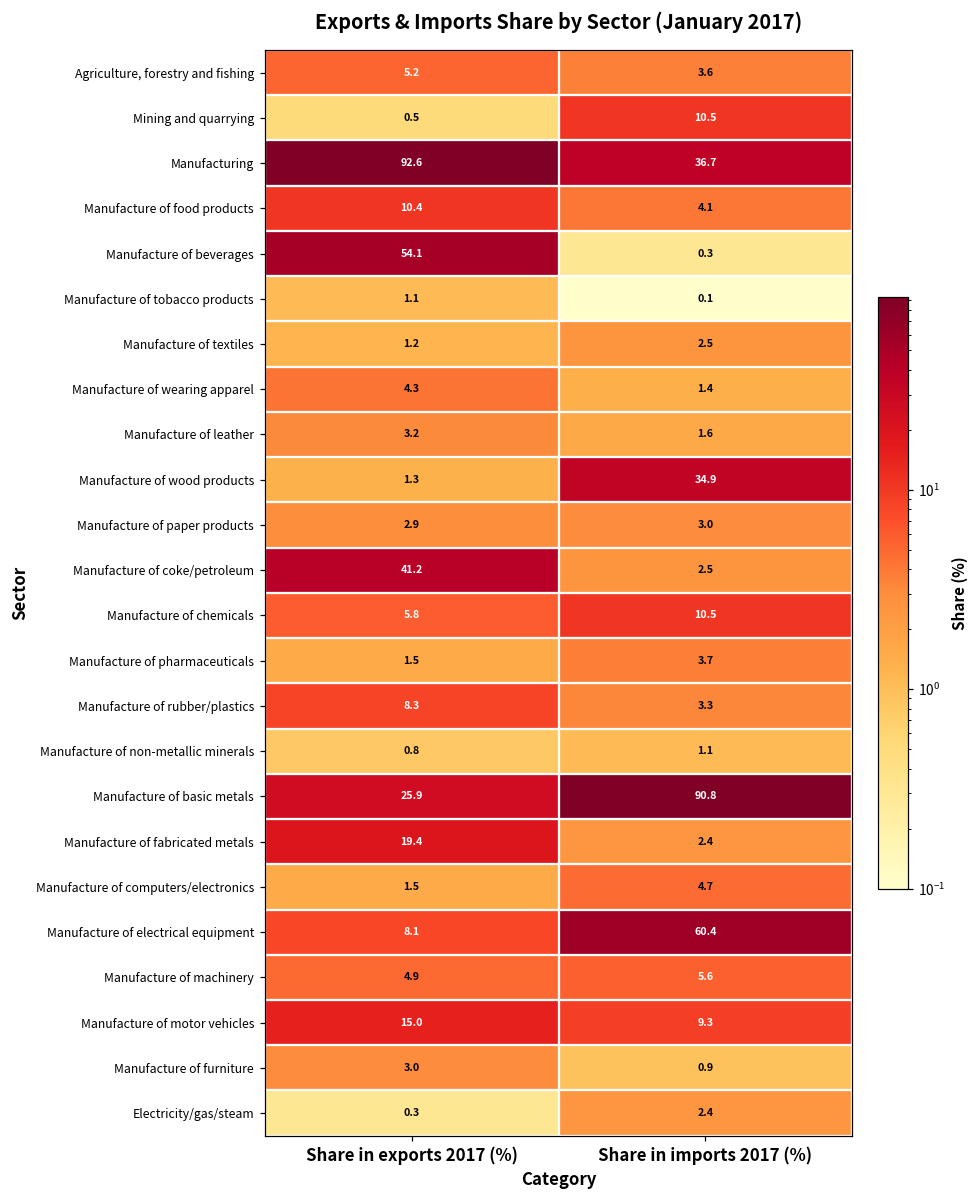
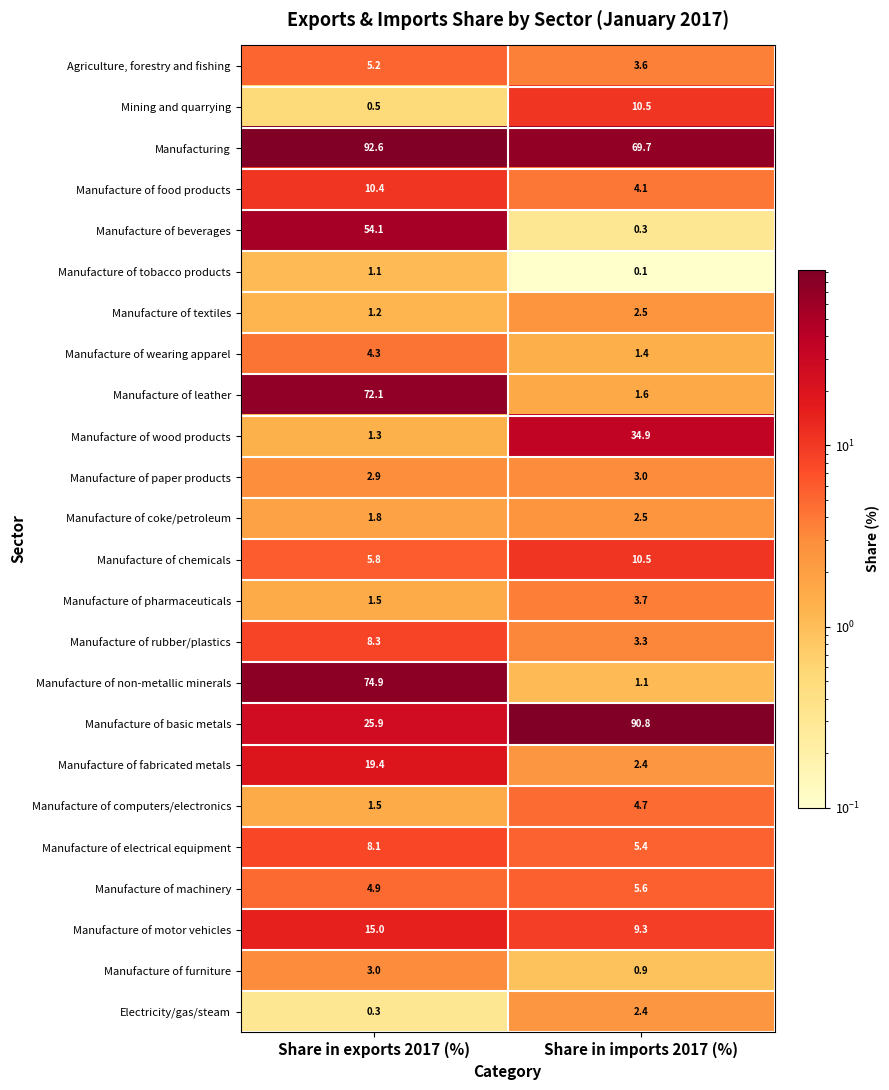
  {
    "Agriculture, forestry and fishing": {
      "Share in exports 2017 (%)": 5.2,
      "Share in imports 2017 (%)": 3.6
    },
    "Mining and quarrying": {
      "Share in exports 2017 (%)": 0.5,
      "Share in imports 2017 (%)": 10.5
    },
    "Manufacturing": {
      "Share in exports 2017 (%)": 92.6,
-     "Share in imports 2017 (%)": 36.7
+     "Share in imports 2017 (%)": 69.7
    },
    "Manufacture of food products": {
      "Share in exports 2017 (%)": 10.4,
      "Share in imports 2017 (%)": 4.1
    },
    "Manufacture of beverages": {
      "Share in exports 2017 (%)": 54.1,
      "Share in imports 2017 (%)": 0.3
    },
    "Manufacture of tobacco products": {
      "Share in exports 2017 (%)": 1.1,
      "Share in imports 2017 (%)": 0.1
    },
    "Manufacture of textiles": {
      "Share in exports 2017 (%)": 1.2,
      "Share in imports 2017 (%)": 2.5
    },
    "Manufacture of wearing apparel": {
      "Share in exports 2017 (%)": 4.3,
      "Share in imports 2017 (%)": 1.4
    },
    "Manufacture of leather": {
-     "Share in exports 2017 (%)": 3.2,
+     "Share in exports 2017 (%)": 72.1,
      "Share in imports 2017 (%)": 1.6
    },
    "Manufacture of wood products": {
      "Share in exports 2017 (%)": 1.3,
      "Share in imports 2017 (%)": 34.9
    },
    "Manufacture of paper products": {
      "Share in exports 2017 (%)": 2.9,
      "Share in imports 2017 (%)": 3.0
    },
    "Manufacture of coke/petroleum": {
-     "Share in exports 2017 (%)": 41.2,
+     "Share in exports 2017 (%)": 1.8,
      "Share in imports 2017 (%)": 2.5
    },
    "Manufacture of chemicals": {
      "Share in exports 2017 (%)": 5.8,
      "Share in imports 2017 (%)": 10.5
    },
    "Manufacture of pharmaceuticals": {
      "Share in exports 2017 (%)": 1.5,
      "Share in imports 2017 (%)": 3.7
    },
    "Manufacture of rubber/plastics": {
      "Share in exports 2017 (%)": 8.3,
      "Share in imports 2017 (%)": 3.3
    },
    "Manufacture of non-metallic minerals": {
-     "Share in exports 2017 (%)": 0.8,
+     "Share in exports 2017 (%)": 74.9,
      "Share in imports 2017 (%)": 1.1
    },
    "Manufacture of basic metals": {
      "Share in exports 2017 (%)": 25.9,
      "Share in imports 2017 (%)": 90.8
    },
    "Manufacture of fabricated metals": {
      "Share in exports 2017 (%)": 19.4,
      "Share in imports 2017 (%)": 2.4
    },
    "Manufacture of computers/electronics": {
      "Share in exports 2017 (%)": 1.5,
      "Share in imports 2017 (%)": 4.7
    },
    "Manufacture of electrical equipment": {
      "Share in exports 2017 (%)": 8.1,
-     "Share in imports 2017 (%)": 60.4
+     "Share in imports 2017 (%)": 5.4
    },
    "Manufacture of machinery": {
      "Share in exports 2017 (%)": 4.9,
      "Share in imports 2017 (%)": 5.6
    },
    "Manufacture of motor vehicles": {
      "Share in exports 2017 (%)": 15.0,
      "Share in imports 2017 (%)": 9.3
    },
    "Manufacture of furniture": {
      "Share in exports 2017 (%)": 3.0,
      "Share in imports 2017 (%)": 0.9
    },
    "Electricity/gas/steam": {
      "Share in exports 2017 (%)": 0.3,
      "Share in imports 2017 (%)": 2.4
    }
  }
